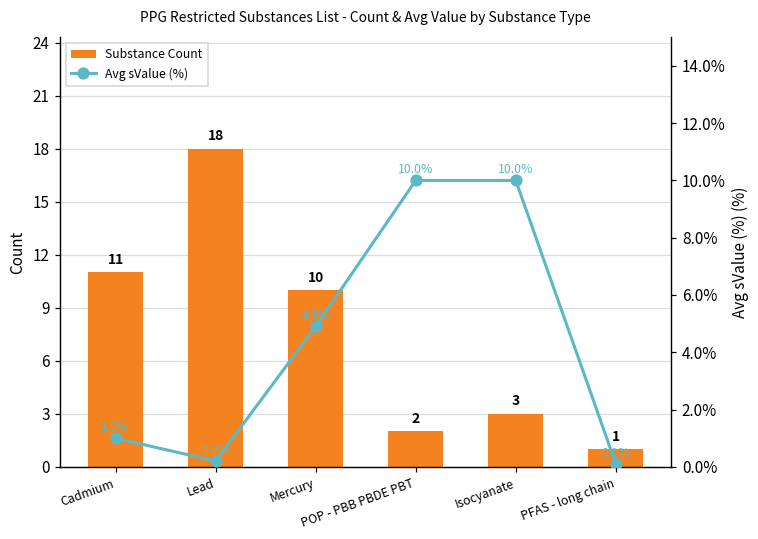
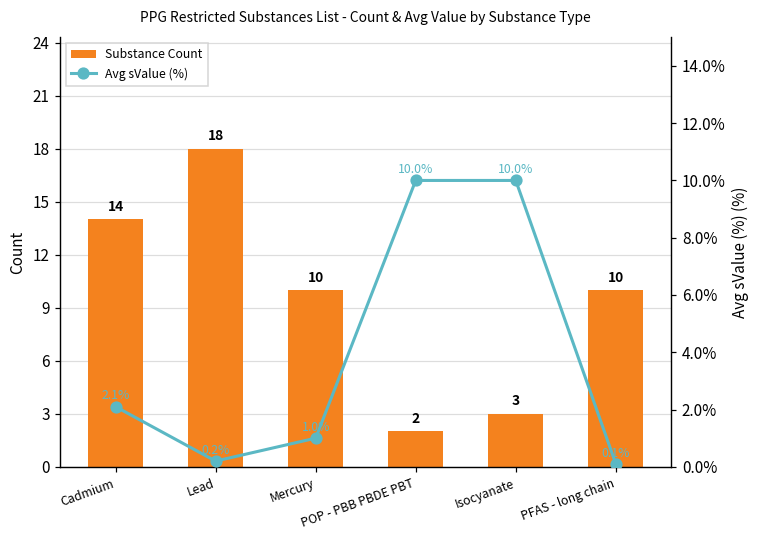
  {
    "Substance Count": {
-     "Cadmium": "11",
+     "Cadmium": "14",
      "Lead": "18",
      "Mercury": "10",
      "POP - PBB PBDE PBT": "2",
      "Isocyanate": "3",
-     "PFAS - long chain": "1"
+     "PFAS - long chain": "10"
    },
    "Avg sValue (%)": {
-     "Cadmium": "1.0%",
+     "Cadmium": "2.1%",
      "Lead": "0.2%",
-     "Mercury": "4.9%",
+     "Mercury": "1.0%",
      "POP - PBB PBDE PBT": "10.0%",
      "Isocyanate": "10.0%",
      "PFAS - long chain": "0.1%"
    }
  }
